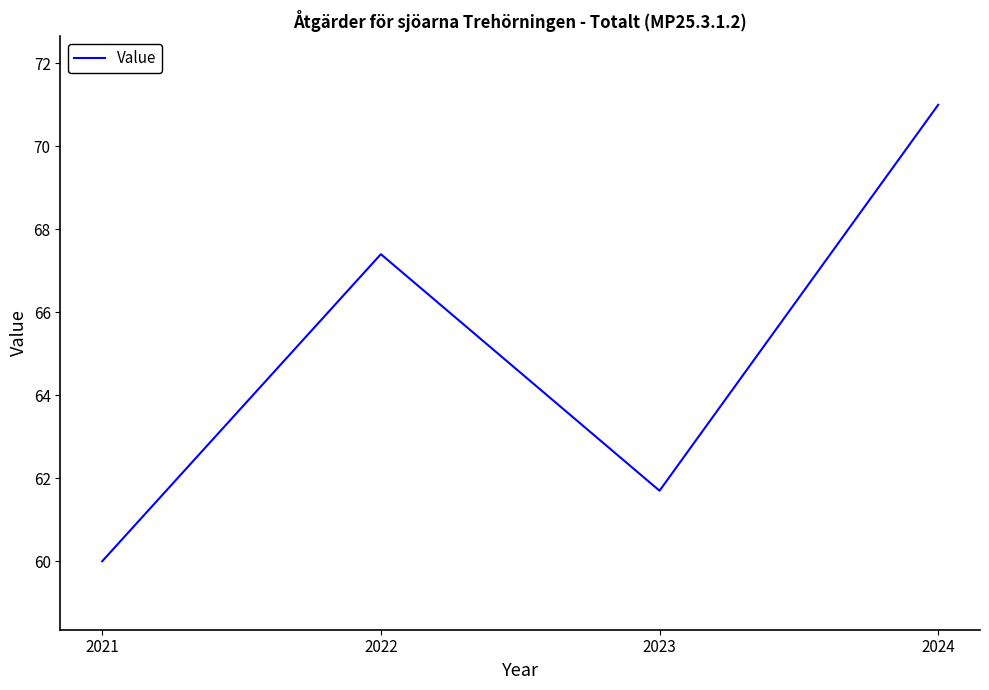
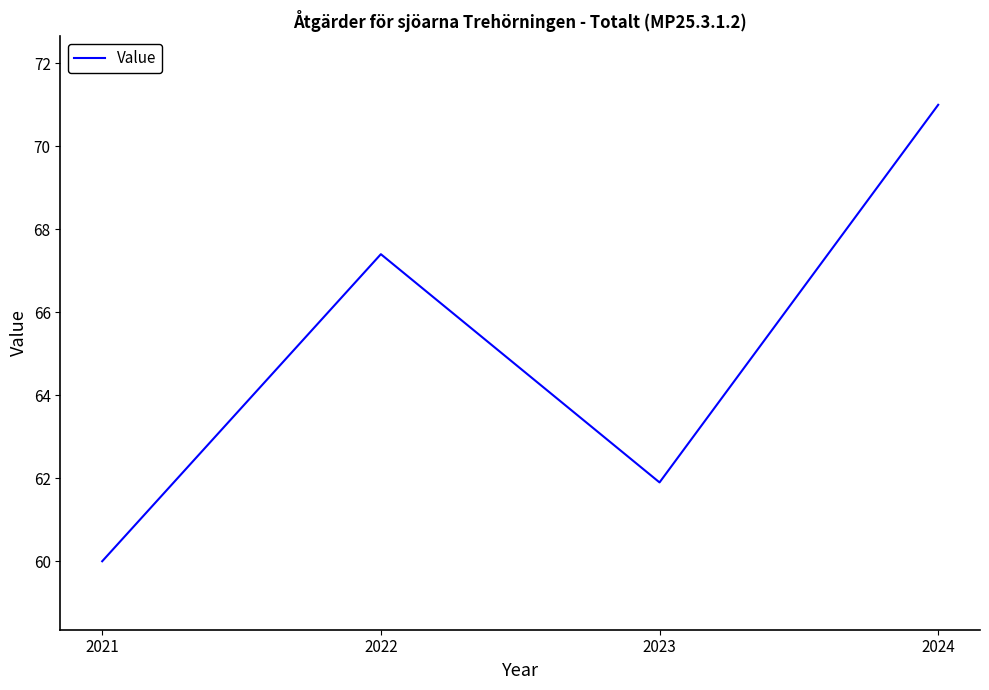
  {
    "2021": 60.0,
    "2022": 67.4,
-   "2023": 61.7,
+   "2023": 61.9,
    "2024": 71.0
  }
